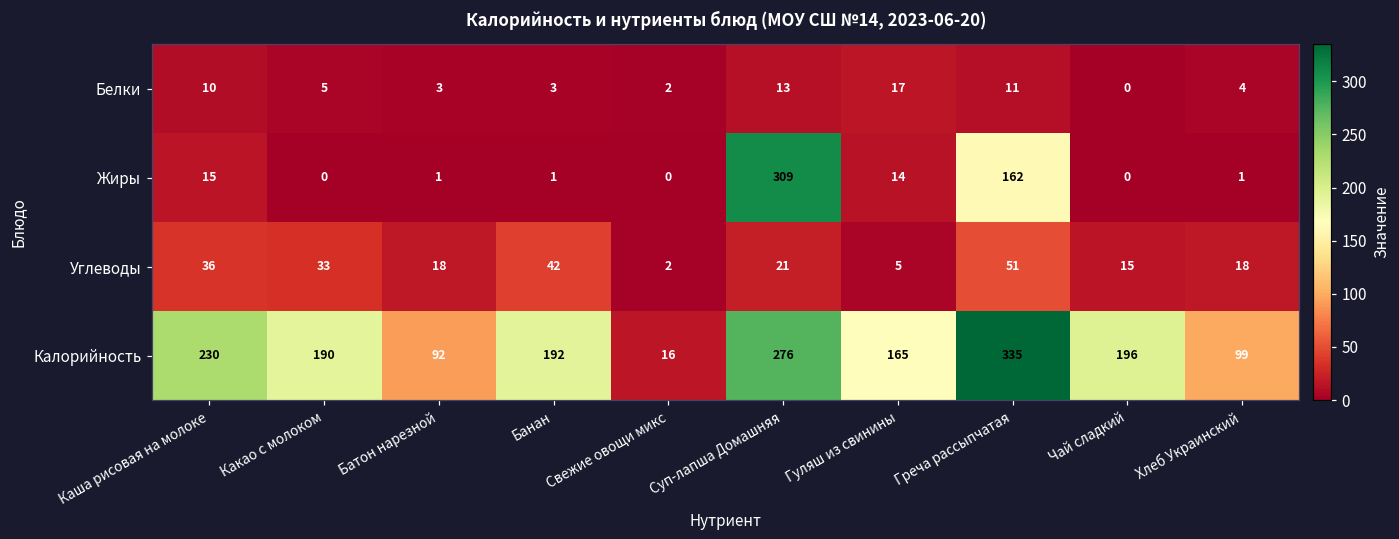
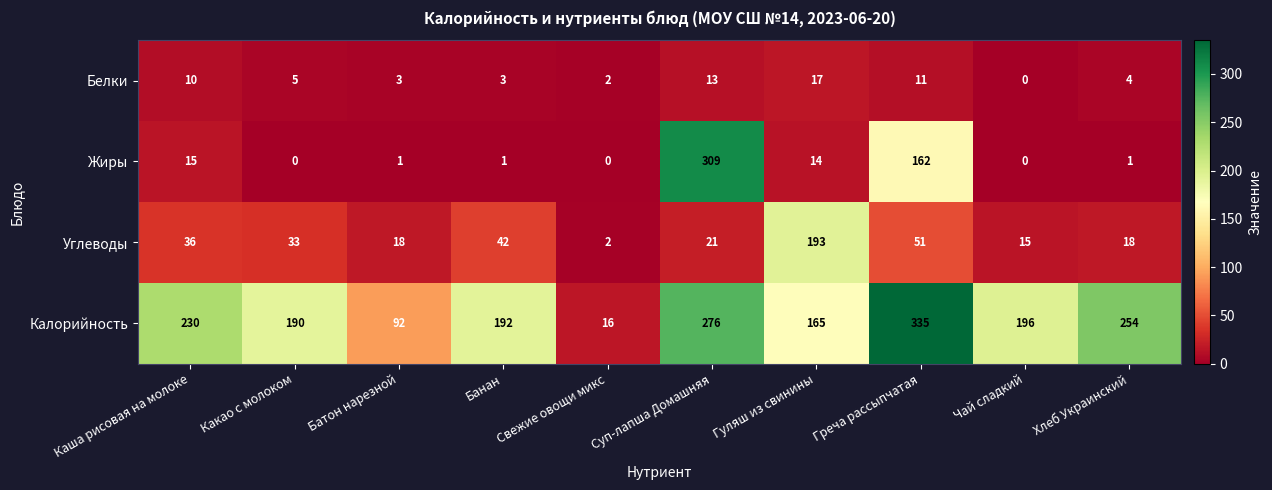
  {
    "Белки": {
      "Каша рисовая на молоке": 10,
      "Какао с молоком": 5,
      "Батон нарезной": 3,
      "Банан": 3,
      "Свежие овощи микс": 2,
      "Суп-лапша Домашняя": 13,
      "Гуляш из свинины": 17,
      "Греча рассыпчатая": 11,
      "Чай сладкий": 0,
      "Хлеб Украинский": 4
    },
    "Жиры": {
      "Каша рисовая на молоке": 15,
      "Какао с молоком": 0,
      "Батон нарезной": 1,
      "Банан": 1,
      "Свежие овощи микс": 0,
      "Суп-лапша Домашняя": 309,
      "Гуляш из свинины": 14,
      "Греча рассыпчатая": 162,
      "Чай сладкий": 0,
      "Хлеб Украинский": 1
    },
    "Углеводы": {
      "Каша рисовая на молоке": 36,
      "Какао с молоком": 33,
      "Батон нарезной": 18,
      "Банан": 42,
      "Свежие овощи микс": 2,
      "Суп-лапша Домашняя": 21,
-     "Гуляш из свинины": 5,
+     "Гуляш из свинины": 193,
      "Греча рассыпчатая": 51,
      "Чай сладкий": 15,
      "Хлеб Украинский": 18
    },
    "Калорийность": {
      "Каша рисовая на молоке": 230,
      "Какао с молоком": 190,
      "Батон нарезной": 92,
      "Банан": 192,
      "Свежие овощи микс": 16,
      "Суп-лапша Домашняя": 276,
      "Гуляш из свинины": 165,
      "Греча рассыпчатая": 335,
      "Чай сладкий": 196,
-     "Хлеб Украинский": 99
+     "Хлеб Украинский": 254
    }
  }
